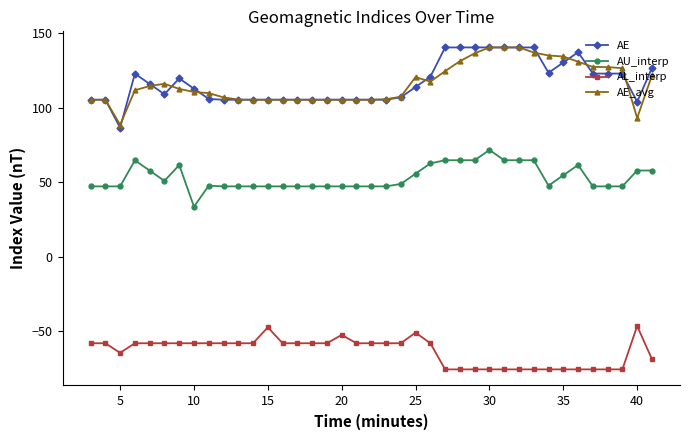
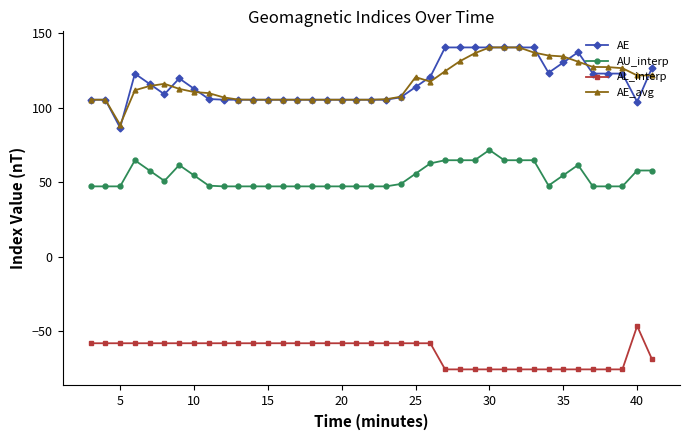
  {
    "AE": {
      "5": 86,
      "10": 113,
      "25": 114,
      "35": 130,
      "40": 104
    },
    "AU_interp": {
      "5": 47,
-     "10": 34,
+     "10": 55,
      "15": 47,
      "20": 47,
      "25": 56,
      "30": 72,
      "35": 55,
      "40": 58
    },
    "AL_interp": {
-     "5": -65,
+     "5": -58,
      "10": -58,
-     "15": -47,
-     "20": -53,
-     "25": -51,
+     "15": -58,
+     "20": -58,
+     "25": -58,
      "30": -76,
      "35": -76,
      "40": -47
    },
    "AE_avg": {
      "5": 88,
      "10": 110,
      "25": 120,
      "35": 134,
-     "40": 93
+     "40": 122
    }
  }
